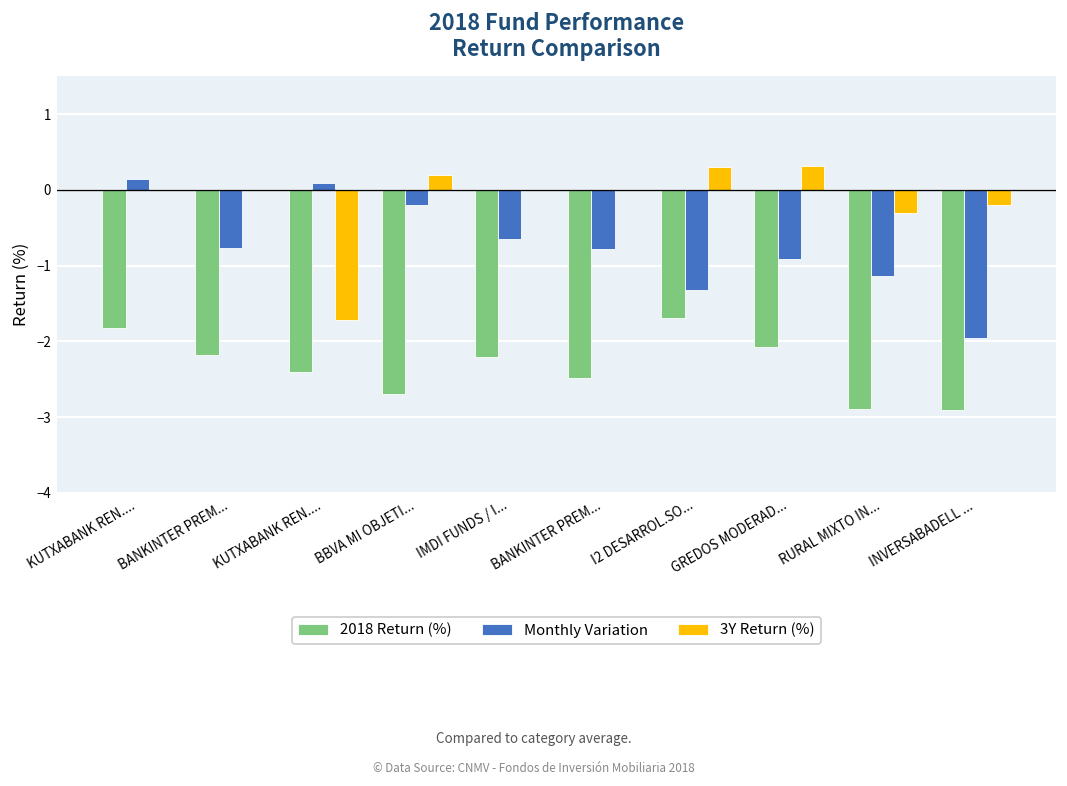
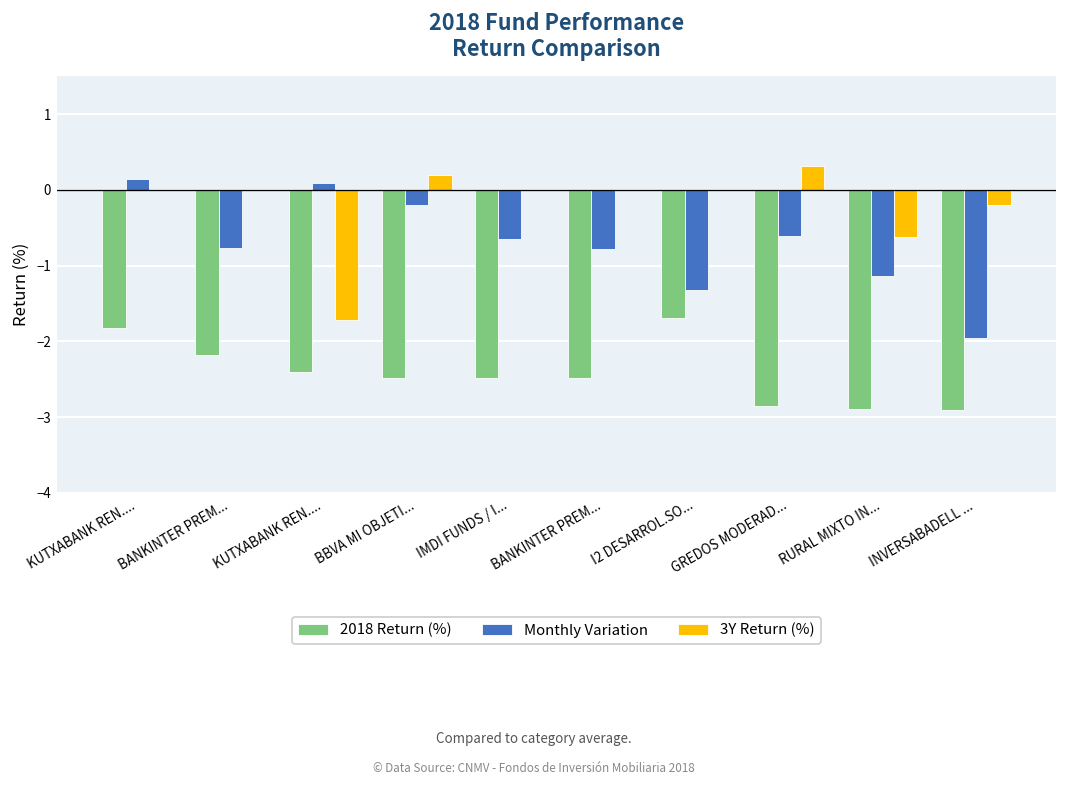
  {
    "2018 Return (%)": {
-     "BBVA MI OBJETI...": -2.7,
-     "IMDI FUNDS / I...": -2.2,
+     "BBVA MI OBJETI...": -2.5,
+     "IMDI FUNDS / I...": -2.5,
      "I2 DESARROL.SO...": -1.7,
-     "GREDOS MODERAD...": -2.1,
+     "GREDOS MODERAD...": -2.9,
      "RURAL MIXTO IN...": -2.9,
      "INVERSABADELL ...": -2.9
    },
    "Monthly Variation": {
      "BBVA MI OBJETI...": -0.2,
      "IMDI FUNDS / I...": -0.7,
      "I2 DESARROL.SO...": -1.3,
-     "GREDOS MODERAD...": -0.9,
+     "GREDOS MODERAD...": -0.6,
      "RURAL MIXTO IN...": -1.1,
      "INVERSABADELL ...": -2.0
    },
    "3Y Return (%)": {
      "BBVA MI OBJETI...": 0.2,
      "IMDI FUNDS / I...": 0.0,
-     "I2 DESARROL.SO...": 0.3,
+     "I2 DESARROL.SO...": 0.0,
      "GREDOS MODERAD...": 0.3,
-     "RURAL MIXTO IN...": -0.3,
+     "RURAL MIXTO IN...": -0.6,
      "INVERSABADELL ...": -0.2
    }
  }
